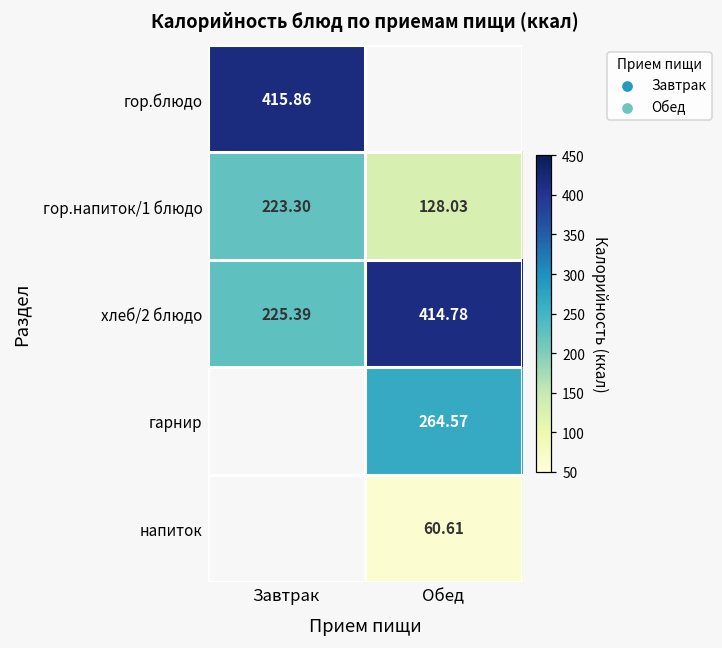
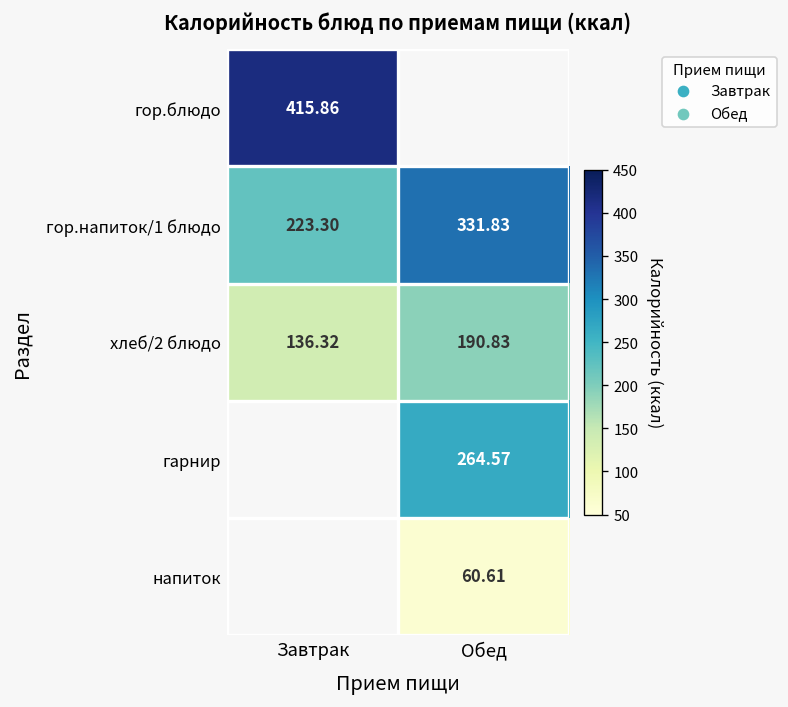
  {
    "гор.блюдо": {
      "Завтрак": 415.86
    },
    "гор.напиток/1 блюдо": {
      "Завтрак": 223.30,
-     "Обед": 128.03
+     "Обед": 331.83
    },
    "хлеб/2 блюдо": {
-     "Завтрак": 225.39,
-     "Обед": 414.78
+     "Завтрак": 136.32,
+     "Обед": 190.83
    },
    "гарнир": {
      "Обед": 264.57
    },
    "напиток": {
      "Обед": 60.61
    }
  }
